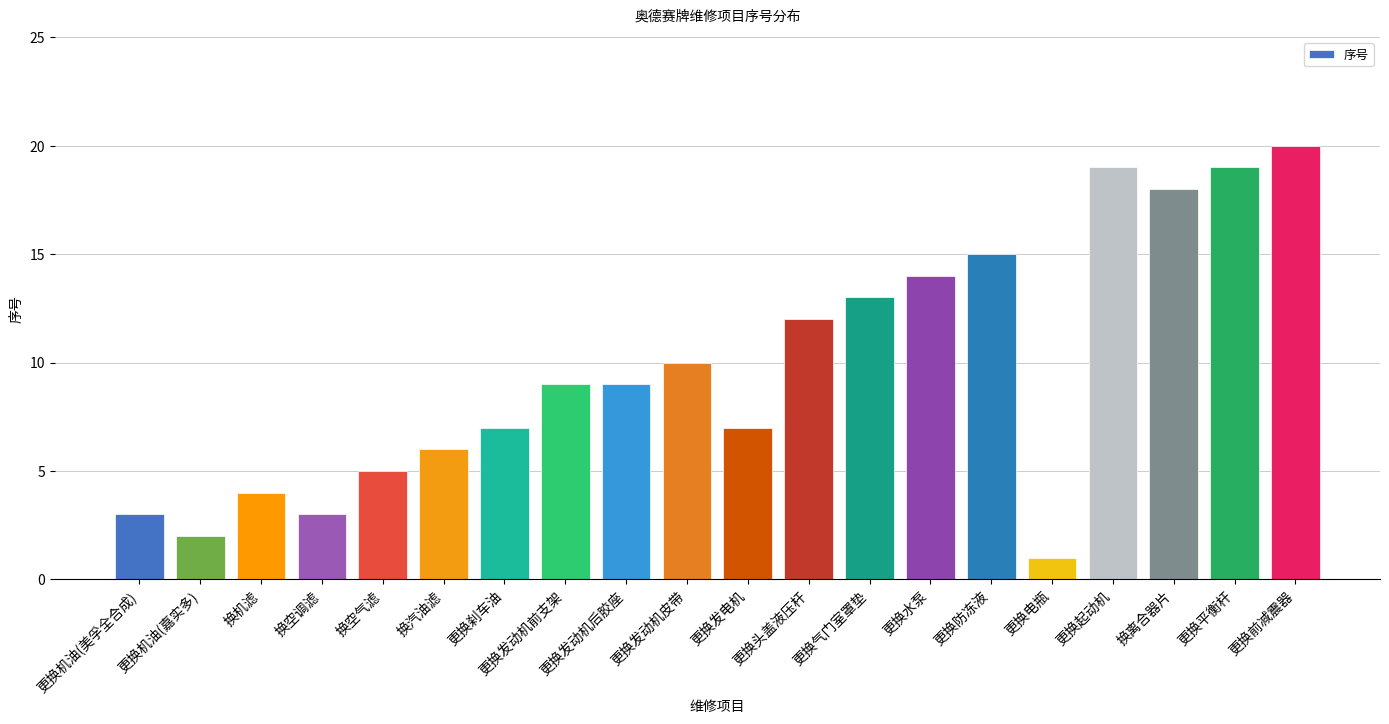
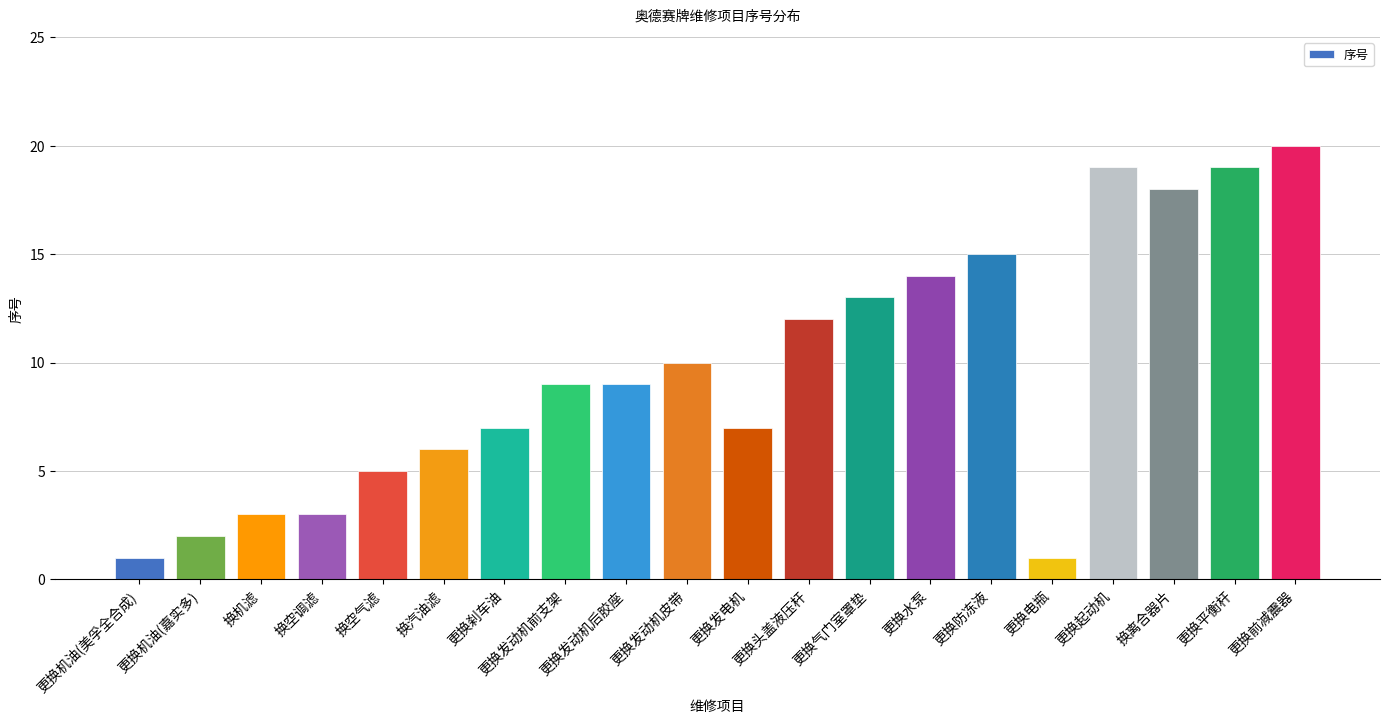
  {
-   "更换机油(美孚全合成)": 3,
+   "更换机油(美孚全合成)": 1,
    "更换机油(嘉实多)": 2,
-   "换机滤": 4,
+   "换机滤": 3,
    "换空调滤": 3,
    "换空气滤": 5,
    "换汽油滤": 6,
    "更换刹车油": 7,
    "更换发动机前支架": 9,
    "更换发动机后胶座": 9,
    "更换发动机皮带": 10,
    "更换发电机": 7,
    "更换头盖液压杆": 12,
    "更换气门室罩垫": 13,
    "更换水泵": 14,
    "更换防冻液": 15,
    "更换电瓶": 1,
    "更换起动机": 19,
    "换离合器片": 18,
    "更换平衡杆": 19,
    "更换前减震器": 20
  }
